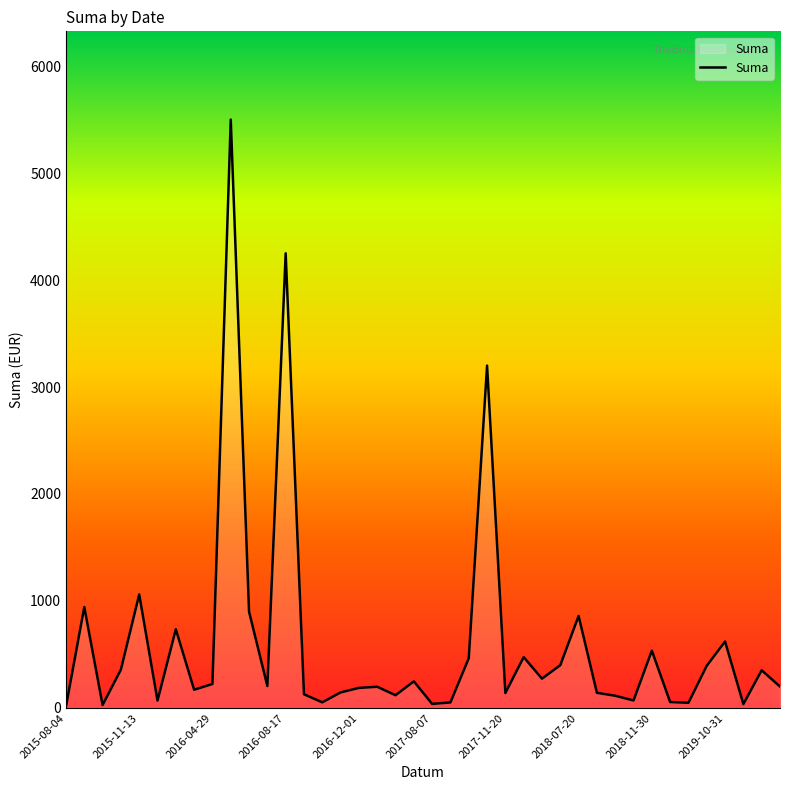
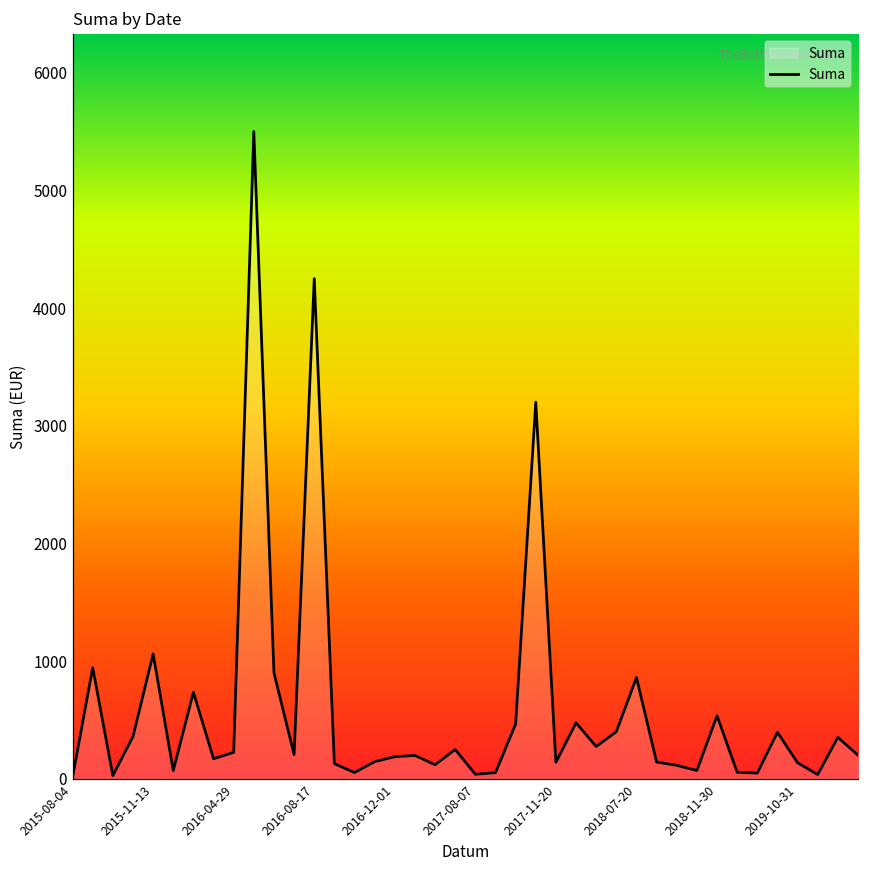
  {
    "2015-11-13": 1060,
    "2016-04-29": 220,
-   "2019-10-31": 620
+   "2019-10-31": 140
  }
